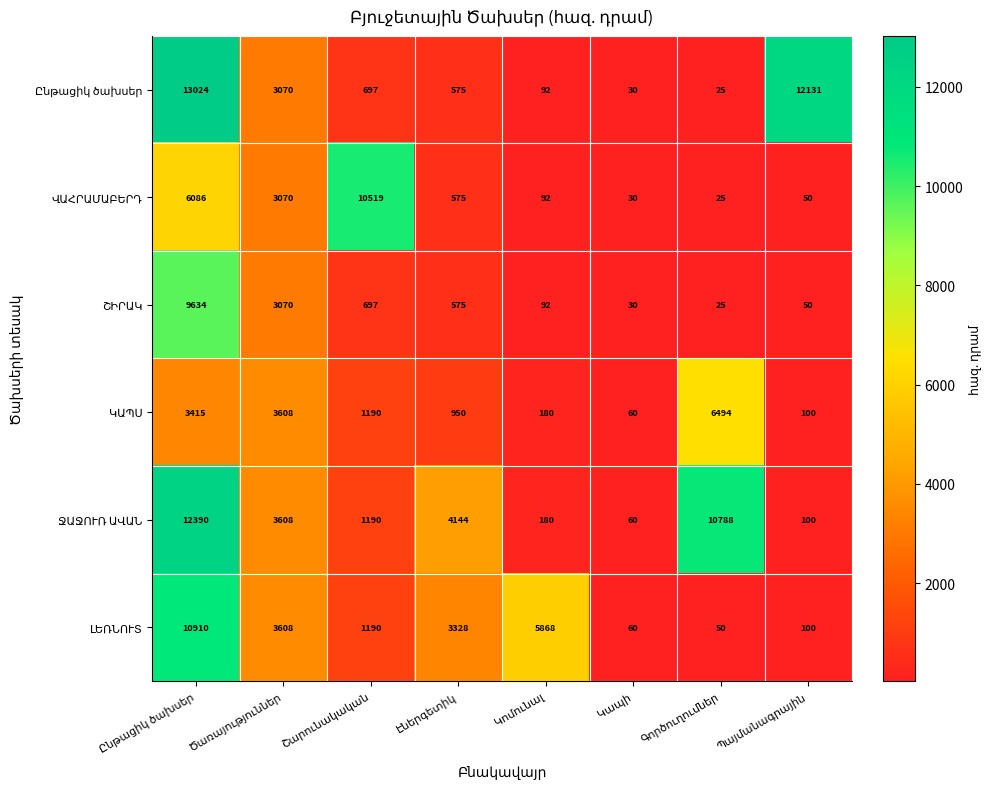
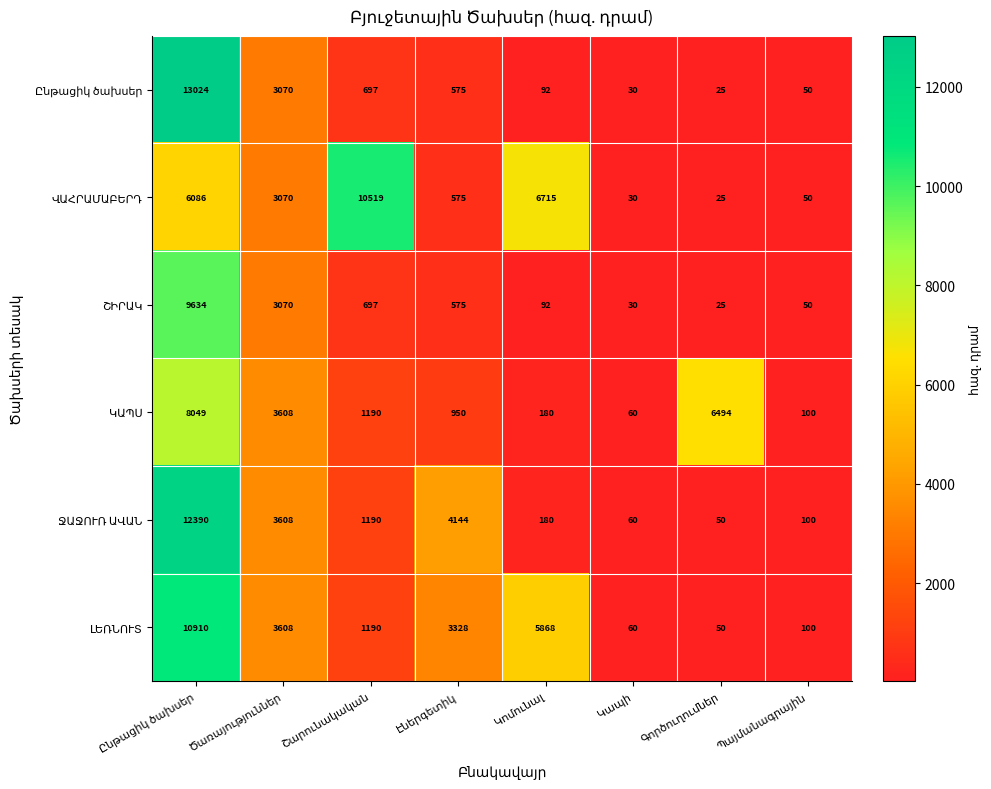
  {
    "Ընթացիկ ծախսեր": {
      "Ընթացիկ ծախսեր": 13024,
      "Ծառայություններ": 3070,
      "Շարունակական": 697,
      "Էներգետիկ": 575,
      "Կոմունալ": 92,
      "Կապի": 30,
      "Գործուղումներ": 25,
-     "Պայմանագրային": 12131
+     "Պայմանագրային": 50
    },
    "ՎԱՀՐԱՄԱԲԵՐԴ": {
      "Ընթացիկ ծախսեր": 6086,
      "Ծառայություններ": 3070,
      "Շարունակական": 10519,
      "Էներգետիկ": 575,
-     "Կոմունալ": 92,
+     "Կոմունալ": 6715,
      "Կապի": 30,
      "Գործուղումներ": 25,
      "Պայմանագրային": 50
    },
    "ՇԻՐԱԿ": {
      "Ընթացիկ ծախսեր": 9634,
      "Ծառայություններ": 3070,
      "Շարունակական": 697,
      "Էներգետիկ": 575,
      "Կոմունալ": 92,
      "Կապի": 30,
      "Գործուղումներ": 25,
      "Պայմանագրային": 50
    },
    "ԿԱՊՍ": {
-     "Ընթացիկ ծախսեր": 3415,
+     "Ընթացիկ ծախսեր": 8049,
      "Ծառայություններ": 3608,
      "Շարունակական": 1190,
      "Էներգետիկ": 950,
      "Կոմունալ": 180,
      "Կապի": 60,
      "Գործուղումներ": 6494,
      "Պայմանագրային": 100
    },
    "ՋԱՋՈՒՌ ԱՎԱՆ": {
      "Ընթացիկ ծախսեր": 12390,
      "Ծառայություններ": 3608,
      "Շարունակական": 1190,
      "Էներգետիկ": 4144,
      "Կոմունալ": 180,
      "Կապի": 60,
-     "Գործուղումներ": 10788,
+     "Գործուղումներ": 50,
      "Պայմանագրային": 100
    },
    "ԼԵՌՆՈՒՏ": {
      "Ընթացիկ ծախսեր": 10910,
      "Ծառայություններ": 3608,
      "Շարունակական": 1190,
      "Էներգետիկ": 3328,
      "Կոմունալ": 5868,
      "Կապի": 60,
      "Գործուղումներ": 50,
      "Պայմանագրային": 100
    }
  }
